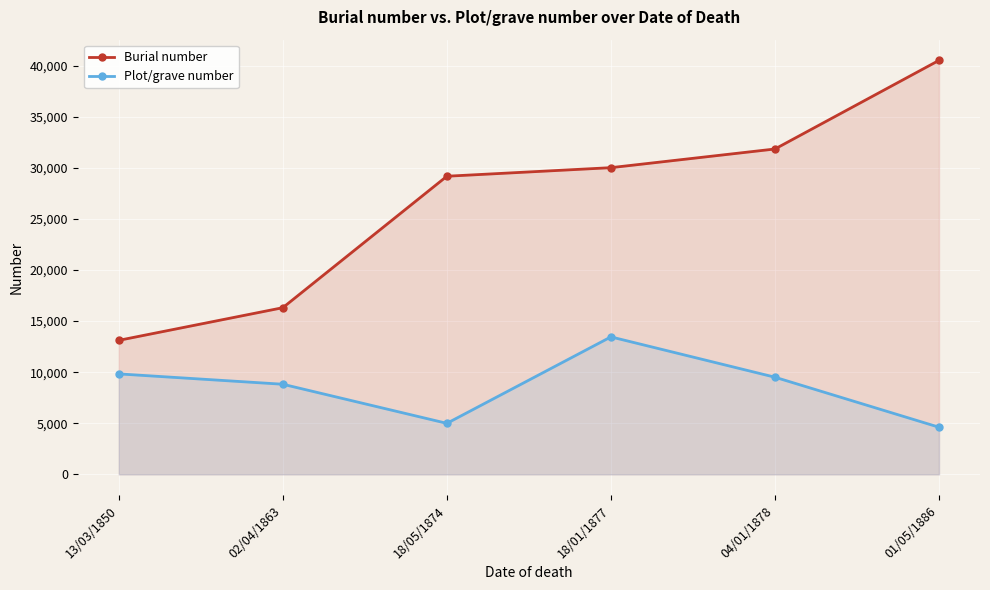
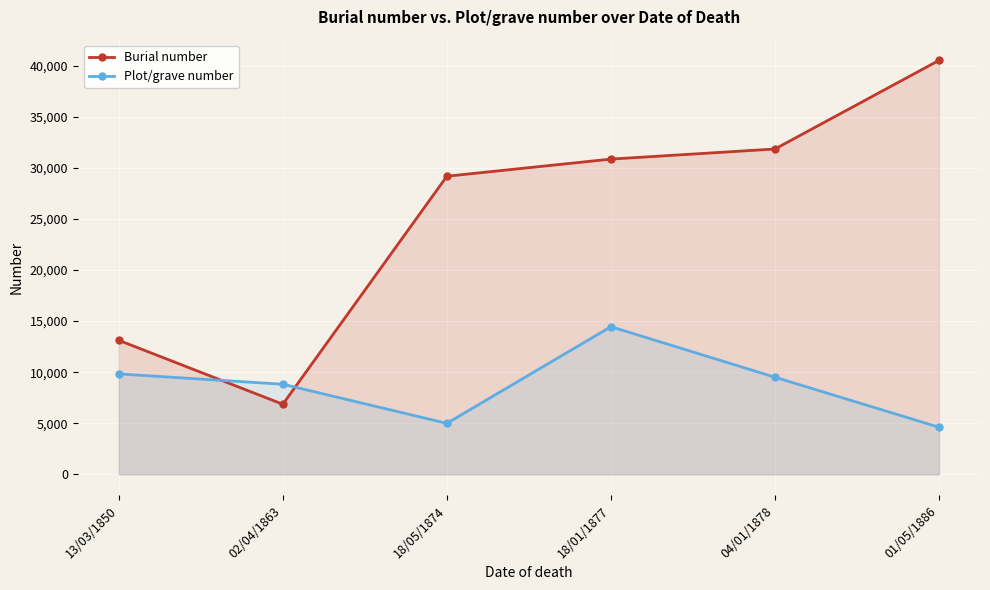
  {
    "Burial number": {
      "13/03/1850": "13,100",
-     "02/04/1863": "16,300",
+     "02/04/1863": "6,900",
      "18/05/1874": "29,200",
-     "18/01/1877": "30,000",
+     "18/01/1877": "30,900",
      "04/01/1878": "31,900",
      "01/05/1886": "40,500"
    },
    "Plot/grave number": {
      "13/03/1850": "9,800",
      "02/04/1863": "8,800",
      "18/05/1874": "5,000",
-     "18/01/1877": "13,500",
+     "18/01/1877": "14,500",
      "04/01/1878": "9,500",
      "01/05/1886": "4,600"
    }
  }
